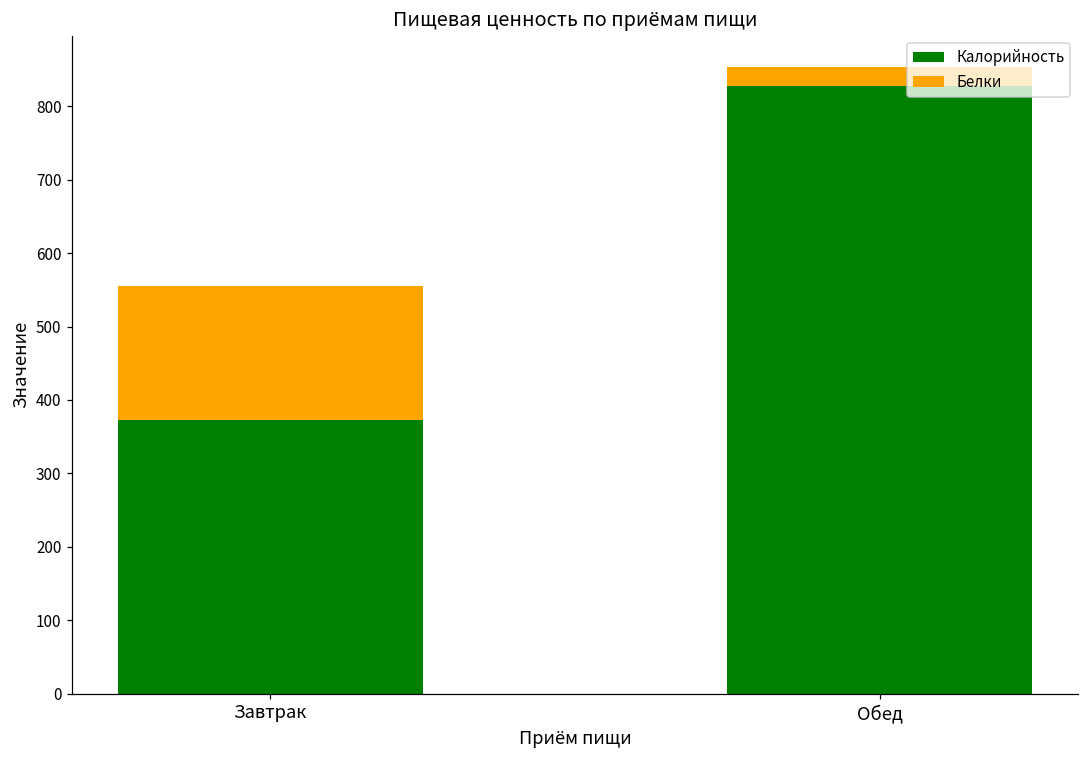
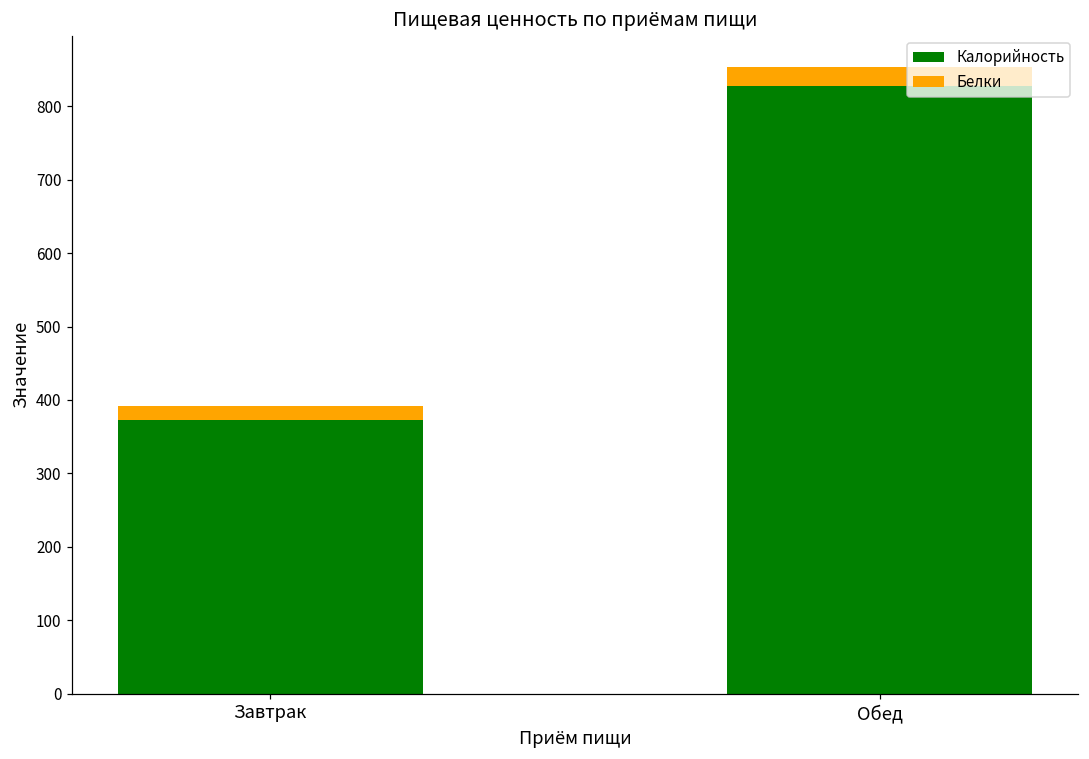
  {
    "Калорийность": {
      "Завтрак": 370,
      "Обед": 830
    },
    "Белки": {
-     "Завтрак": 180,
+     "Завтрак": 20,
      "Обед": 30
    }
  }
